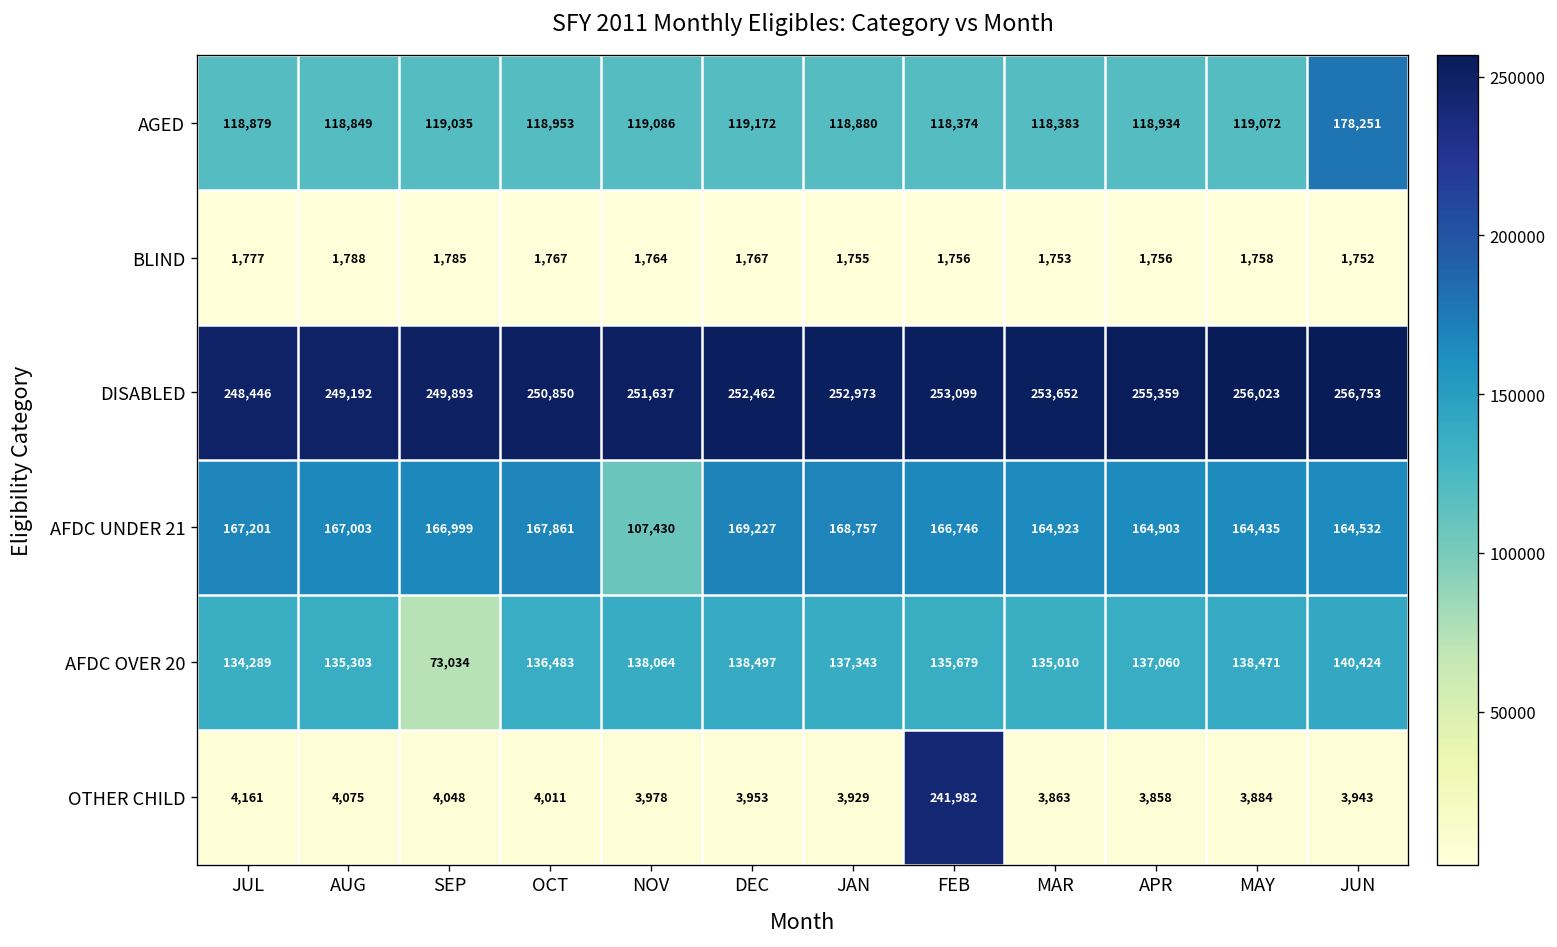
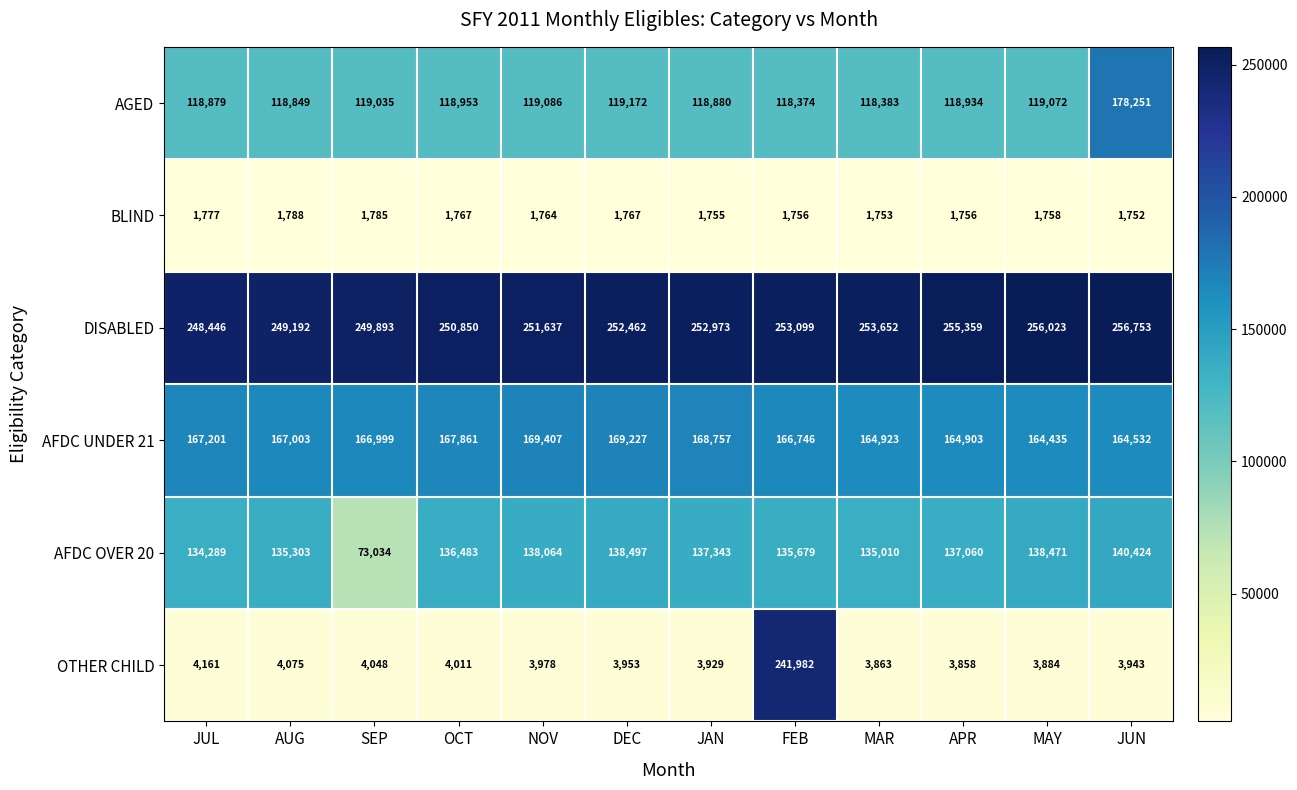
  {
    "AGED": {
      "JUL": "118,879",
      "AUG": "118,849",
      "SEP": "119,035",
      "OCT": "118,953",
      "NOV": "119,086",
      "DEC": "119,172",
      "JAN": "118,880",
      "FEB": "118,374",
      "MAR": "118,383",
      "APR": "118,934",
      "MAY": "119,072",
      "JUN": "178,251"
    },
    "BLIND": {
      "JUL": "1,777",
      "AUG": "1,788",
      "SEP": "1,785",
      "OCT": "1,767",
      "NOV": "1,764",
      "DEC": "1,767",
      "JAN": "1,755",
      "FEB": "1,756",
      "MAR": "1,753",
      "APR": "1,756",
      "MAY": "1,758",
      "JUN": "1,752"
    },
    "DISABLED": {
      "JUL": "248,446",
      "AUG": "249,192",
      "SEP": "249,893",
      "OCT": "250,850",
      "NOV": "251,637",
      "DEC": "252,462",
      "JAN": "252,973",
      "FEB": "253,099",
      "MAR": "253,652",
      "APR": "255,359",
      "MAY": "256,023",
      "JUN": "256,753"
    },
    "AFDC UNDER 21": {
      "JUL": "167,201",
      "AUG": "167,003",
      "SEP": "166,999",
      "OCT": "167,861",
-     "NOV": "107,430",
+     "NOV": "169,407",
      "DEC": "169,227",
      "JAN": "168,757",
      "FEB": "166,746",
      "MAR": "164,923",
      "APR": "164,903",
      "MAY": "164,435",
      "JUN": "164,532"
    },
    "AFDC OVER 20": {
      "JUL": "134,289",
      "AUG": "135,303",
      "SEP": "73,034",
      "OCT": "136,483",
      "NOV": "138,064",
      "DEC": "138,497",
      "JAN": "137,343",
      "FEB": "135,679",
      "MAR": "135,010",
      "APR": "137,060",
      "MAY": "138,471",
      "JUN": "140,424"
    },
    "OTHER CHILD": {
      "JUL": "4,161",
      "AUG": "4,075",
      "SEP": "4,048",
      "OCT": "4,011",
      "NOV": "3,978",
      "DEC": "3,953",
      "JAN": "3,929",
      "FEB": "241,982",
      "MAR": "3,863",
      "APR": "3,858",
      "MAY": "3,884",
      "JUN": "3,943"
    }
  }
